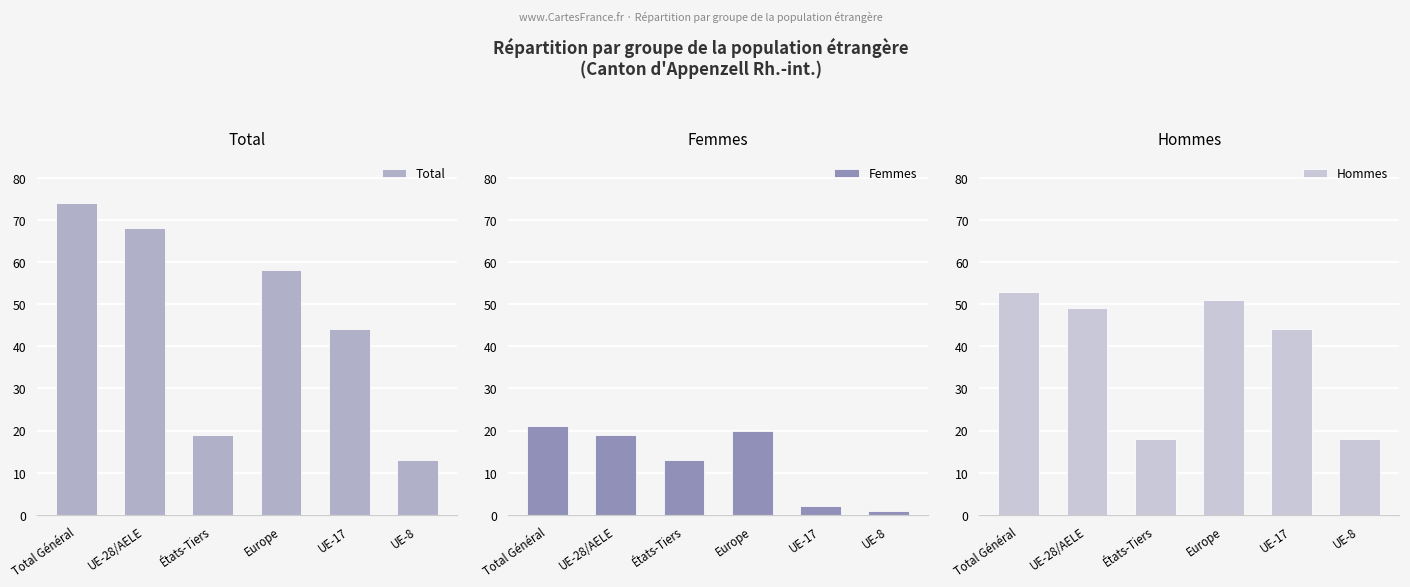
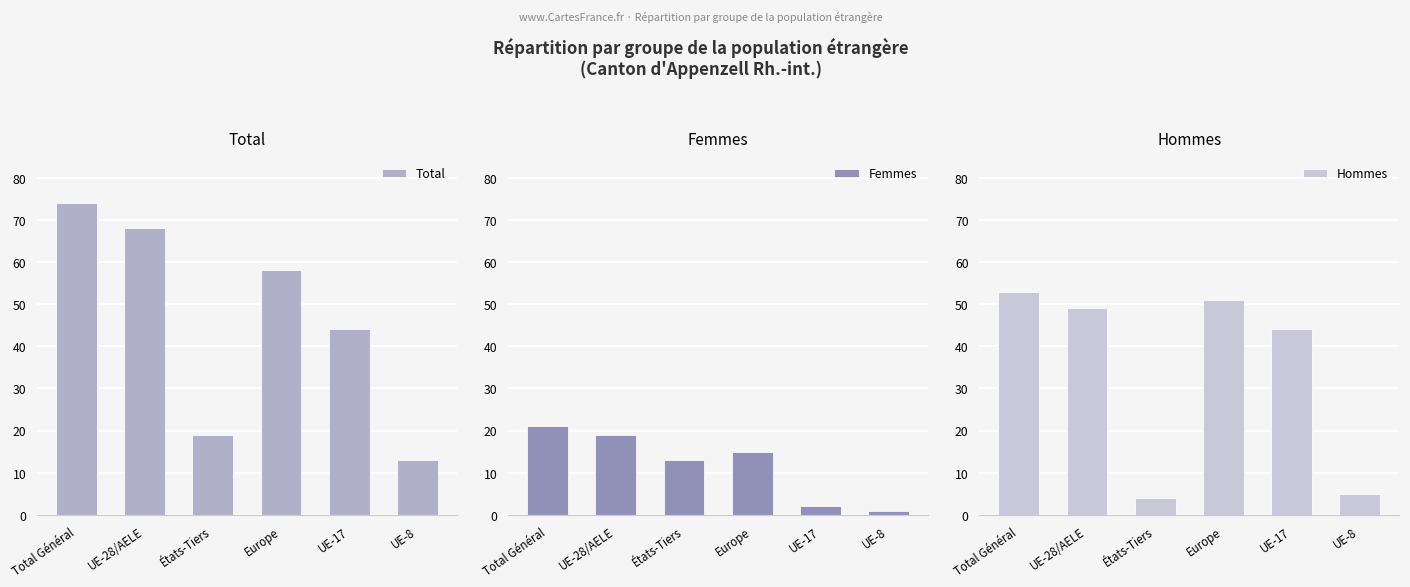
  {
    "Total": {
      "Total Général": 74,
      "UE-28/AELE": 68,
      "États-Tiers": 19,
      "Europe": 58,
      "UE-17": 44,
      "UE-8": 13
    },
    "Femmes": {
      "Total Général": 21,
      "UE-28/AELE": 19,
      "États-Tiers": 13,
-     "Europe": 20,
+     "Europe": 15,
      "UE-17": 2,
      "UE-8": 1
    },
    "Hommes": {
      "Total Général": 53,
      "UE-28/AELE": 49,
-     "États-Tiers": 18,
+     "États-Tiers": 4,
      "Europe": 51,
      "UE-17": 44,
-     "UE-8": 18
+     "UE-8": 5
    }
  }
